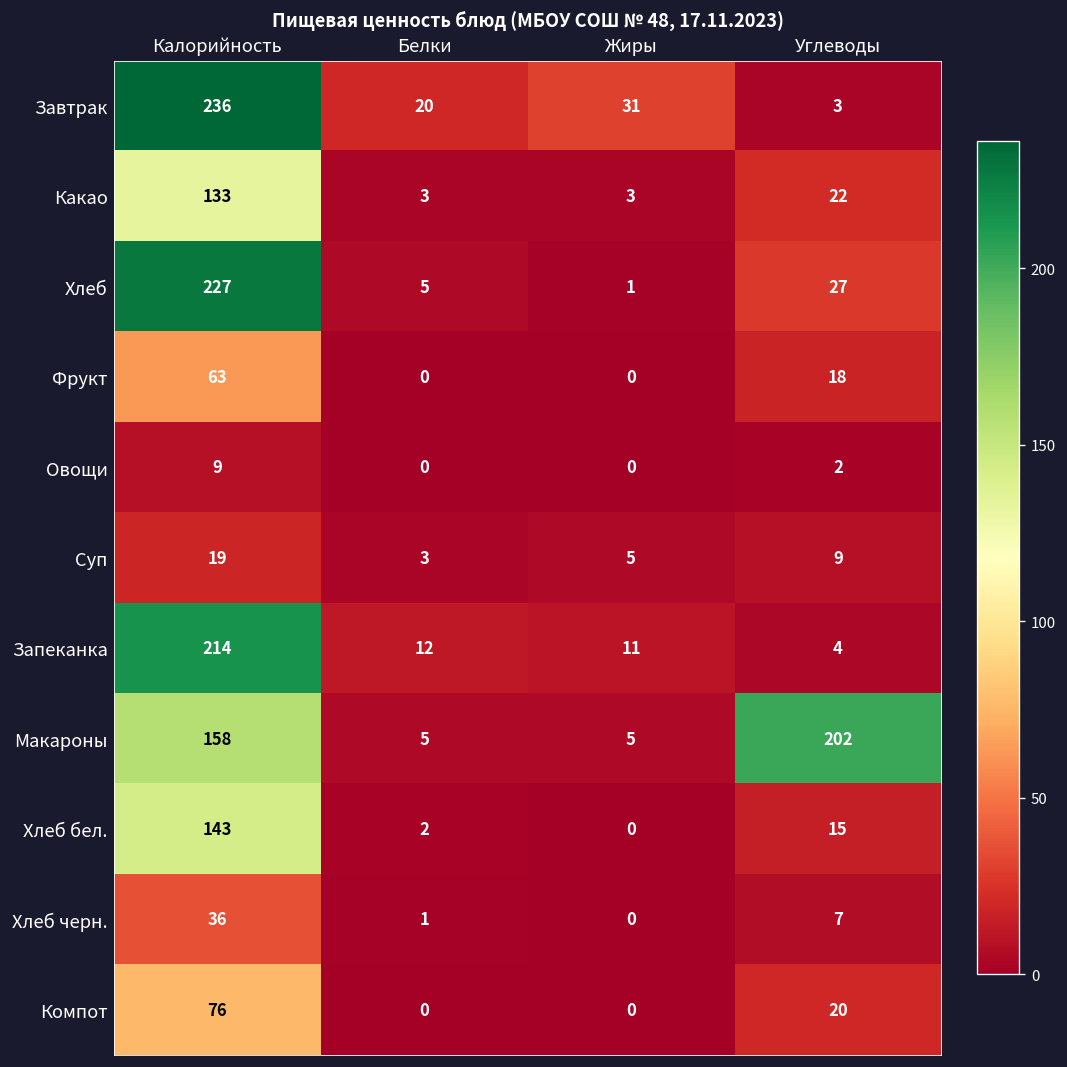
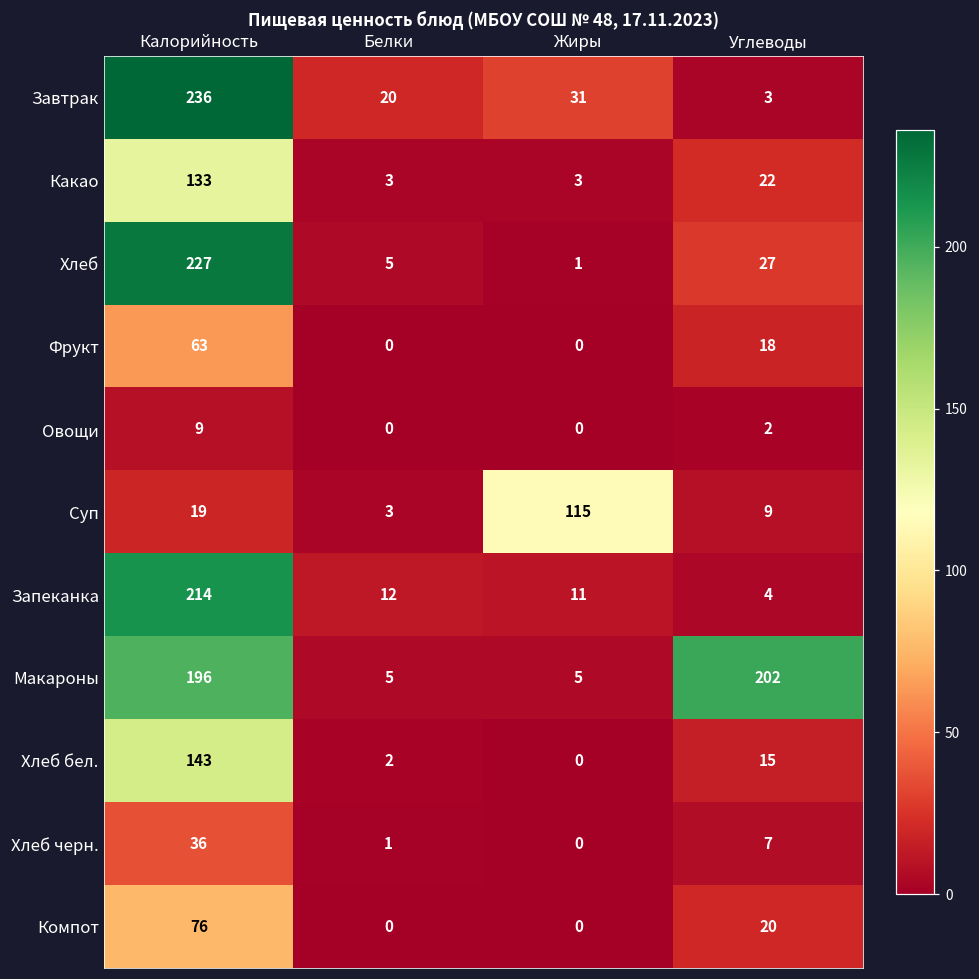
  {
    "Завтрак": {
      "Калорийность": 236,
      "Белки": 20,
      "Жиры": 31,
      "Углеводы": 3
    },
    "Какао": {
      "Калорийность": 133,
      "Белки": 3,
      "Жиры": 3,
      "Углеводы": 22
    },
    "Хлеб": {
      "Калорийность": 227,
      "Белки": 5,
      "Жиры": 1,
      "Углеводы": 27
    },
    "Фрукт": {
      "Калорийность": 63,
      "Белки": 0,
      "Жиры": 0,
      "Углеводы": 18
    },
    "Овощи": {
      "Калорийность": 9,
      "Белки": 0,
      "Жиры": 0,
      "Углеводы": 2
    },
    "Суп": {
      "Калорийность": 19,
      "Белки": 3,
-     "Жиры": 5,
+     "Жиры": 115,
      "Углеводы": 9
    },
    "Запеканка": {
      "Калорийность": 214,
      "Белки": 12,
      "Жиры": 11,
      "Углеводы": 4
    },
    "Макароны": {
-     "Калорийность": 158,
+     "Калорийность": 196,
      "Белки": 5,
      "Жиры": 5,
      "Углеводы": 202
    },
    "Хлеб бел.": {
      "Калорийность": 143,
      "Белки": 2,
      "Жиры": 0,
      "Углеводы": 15
    },
    "Хлеб черн.": {
      "Калорийность": 36,
      "Белки": 1,
      "Жиры": 0,
      "Углеводы": 7
    },
    "Компот": {
      "Калорийность": 76,
      "Белки": 0,
      "Жиры": 0,
      "Углеводы": 20
    }
  }
